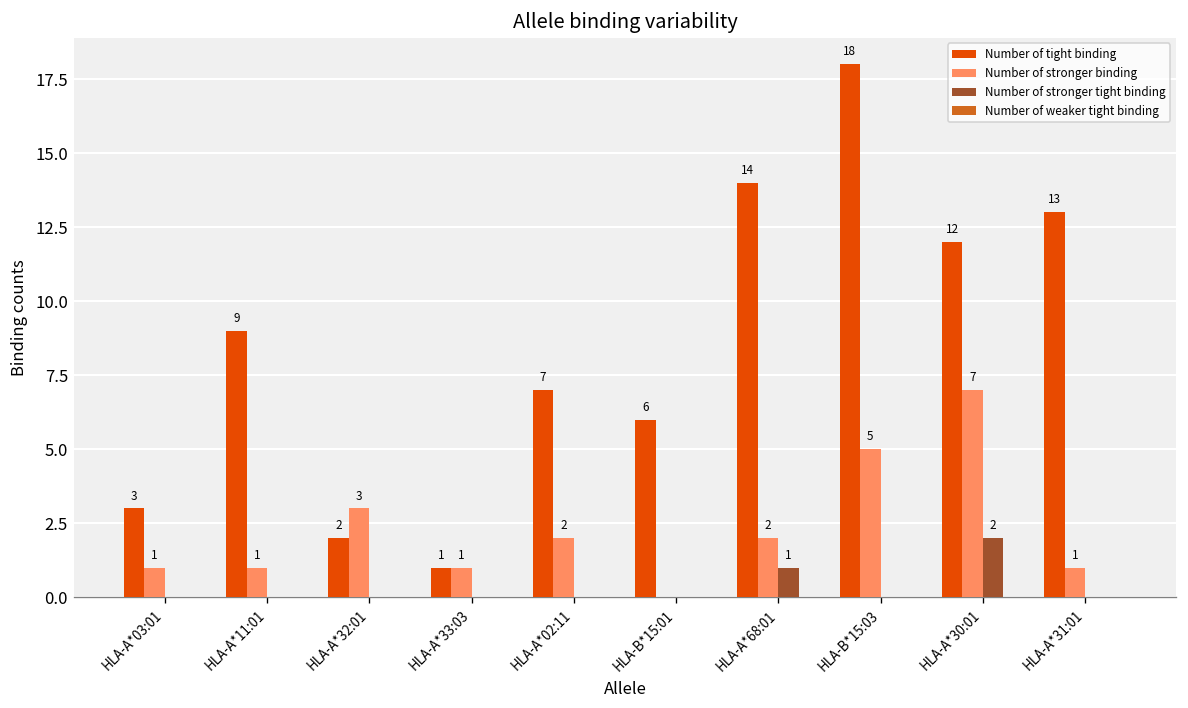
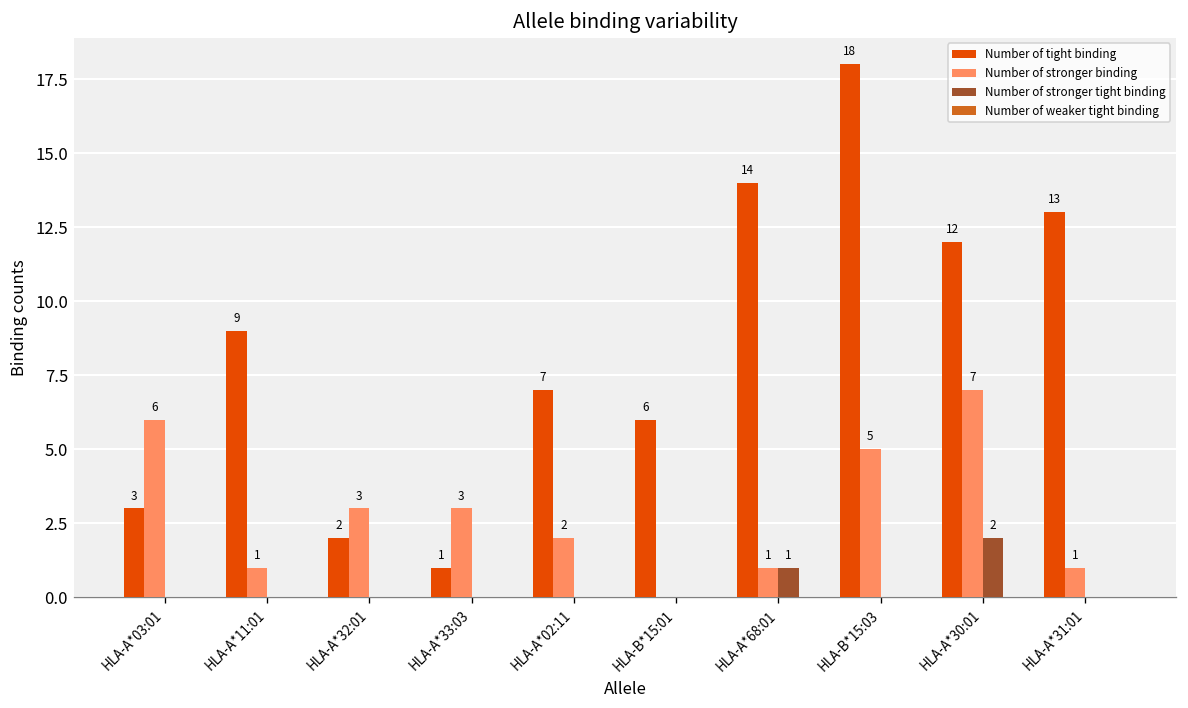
  {
    "Number of stronger binding": {
-     "HLA-A*03:01": 1,
+     "HLA-A*03:01": 6,
      "HLA-A*11:01": 1,
      "HLA-A*32:01": 3,
-     "HLA-A*33:03": 1,
+     "HLA-A*33:03": 3,
      "HLA-A*02:11": 2,
-     "HLA-A*68:01": 2,
+     "HLA-A*68:01": 1,
      "HLA-B*15:03": 5,
      "HLA-A*30:01": 7,
      "HLA-A*31:01": 1
    }
  }
